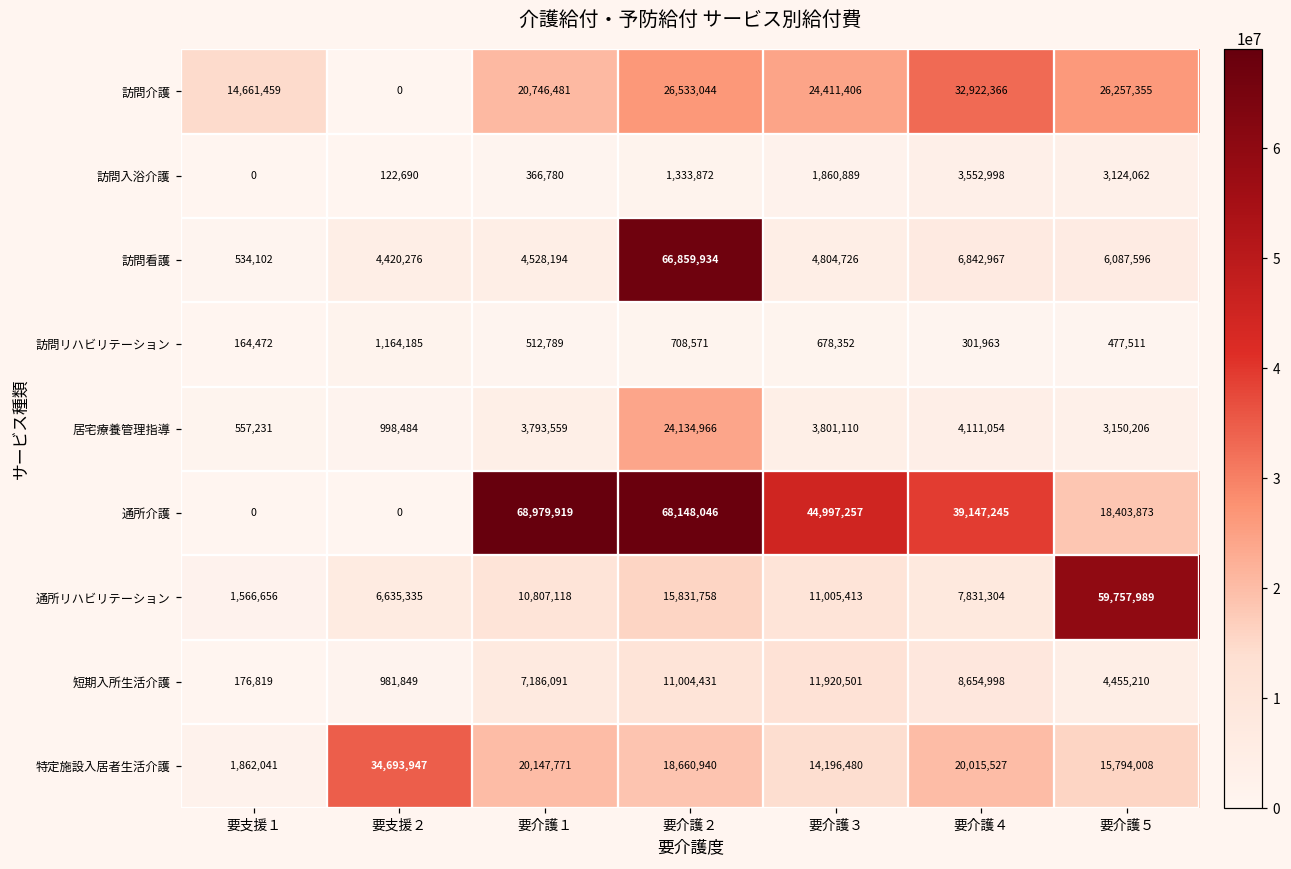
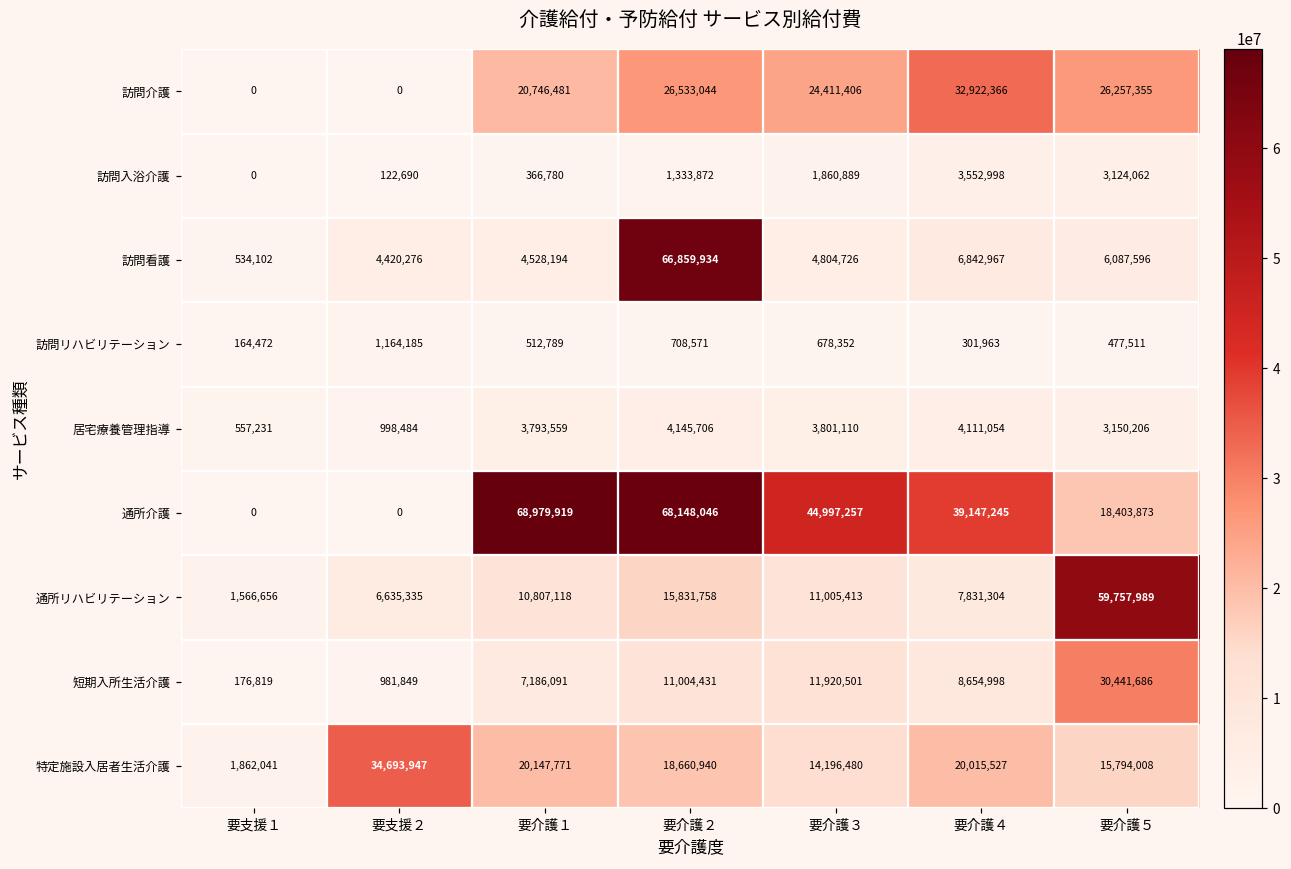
  {
    "訪問介護": {
-     "要支援１": "14,661,459",
+     "要支援１": "0",
      "要支援２": "0",
      "要介護１": "20,746,481",
      "要介護２": "26,533,044",
      "要介護３": "24,411,406",
      "要介護４": "32,922,366",
      "要介護５": "26,257,355"
    },
    "訪問入浴介護": {
      "要支援１": "0",
      "要支援２": "122,690",
      "要介護１": "366,780",
      "要介護２": "1,333,872",
      "要介護３": "1,860,889",
      "要介護４": "3,552,998",
      "要介護５": "3,124,062"
    },
    "訪問看護": {
      "要支援１": "534,102",
      "要支援２": "4,420,276",
      "要介護１": "4,528,194",
      "要介護２": "66,859,934",
      "要介護３": "4,804,726",
      "要介護４": "6,842,967",
      "要介護５": "6,087,596"
    },
    "訪問リハビリテーション": {
      "要支援１": "164,472",
      "要支援２": "1,164,185",
      "要介護１": "512,789",
      "要介護２": "708,571",
      "要介護３": "678,352",
      "要介護４": "301,963",
      "要介護５": "477,511"
    },
    "居宅療養管理指導": {
      "要支援１": "557,231",
      "要支援２": "998,484",
      "要介護１": "3,793,559",
-     "要介護２": "24,134,966",
+     "要介護２": "4,145,706",
      "要介護３": "3,801,110",
      "要介護４": "4,111,054",
      "要介護５": "3,150,206"
    },
    "通所介護": {
      "要支援１": "0",
      "要支援２": "0",
      "要介護１": "68,979,919",
      "要介護２": "68,148,046",
      "要介護３": "44,997,257",
      "要介護４": "39,147,245",
      "要介護５": "18,403,873"
    },
    "通所リハビリテーション": {
      "要支援１": "1,566,656",
      "要支援２": "6,635,335",
      "要介護１": "10,807,118",
      "要介護２": "15,831,758",
      "要介護３": "11,005,413",
      "要介護４": "7,831,304",
      "要介護５": "59,757,989"
    },
    "短期入所生活介護": {
      "要支援１": "176,819",
      "要支援２": "981,849",
      "要介護１": "7,186,091",
      "要介護２": "11,004,431",
      "要介護３": "11,920,501",
      "要介護４": "8,654,998",
-     "要介護５": "4,455,210"
+     "要介護５": "30,441,686"
    },
    "特定施設入居者生活介護": {
      "要支援１": "1,862,041",
      "要支援２": "34,693,947",
      "要介護１": "20,147,771",
      "要介護２": "18,660,940",
      "要介護３": "14,196,480",
      "要介護４": "20,015,527",
      "要介護５": "15,794,008"
    }
  }
